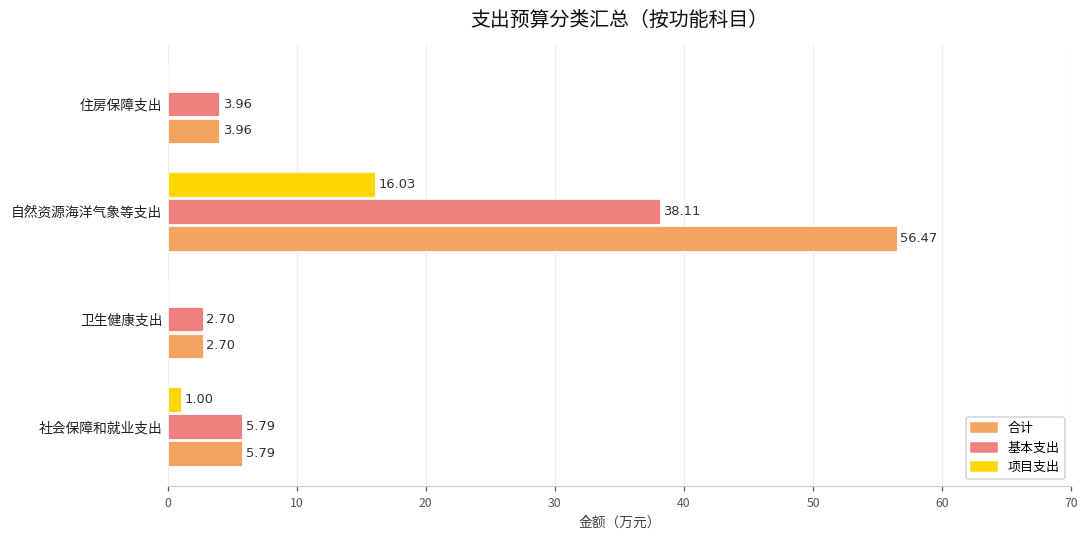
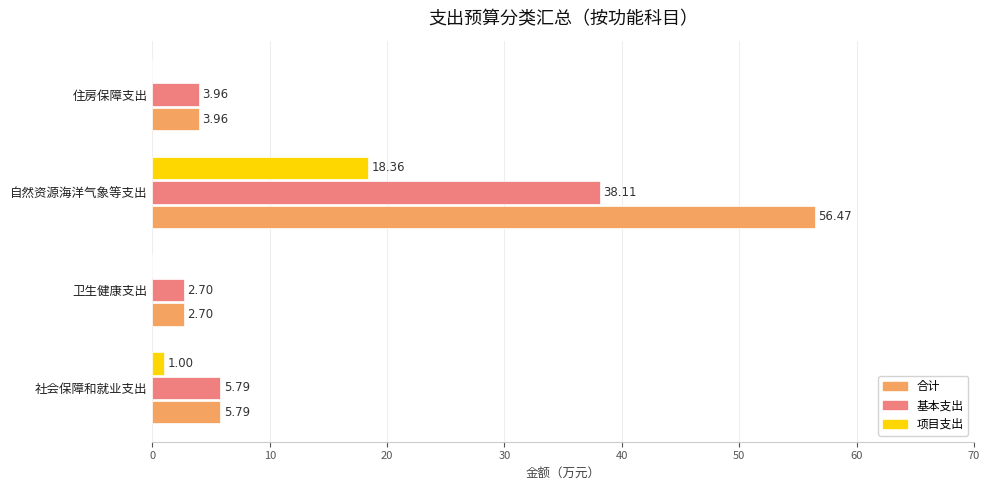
  {
    "项目支出": {
-     "自然资源海洋气象等支出": 16.03,
+     "自然资源海洋气象等支出": 18.36,
      "社会保障和就业支出": 1.00
    }
  }
